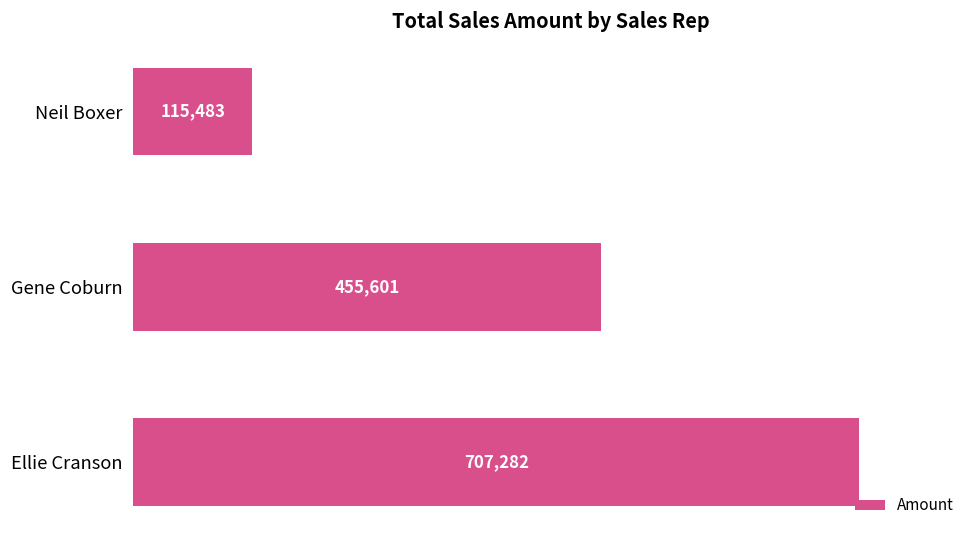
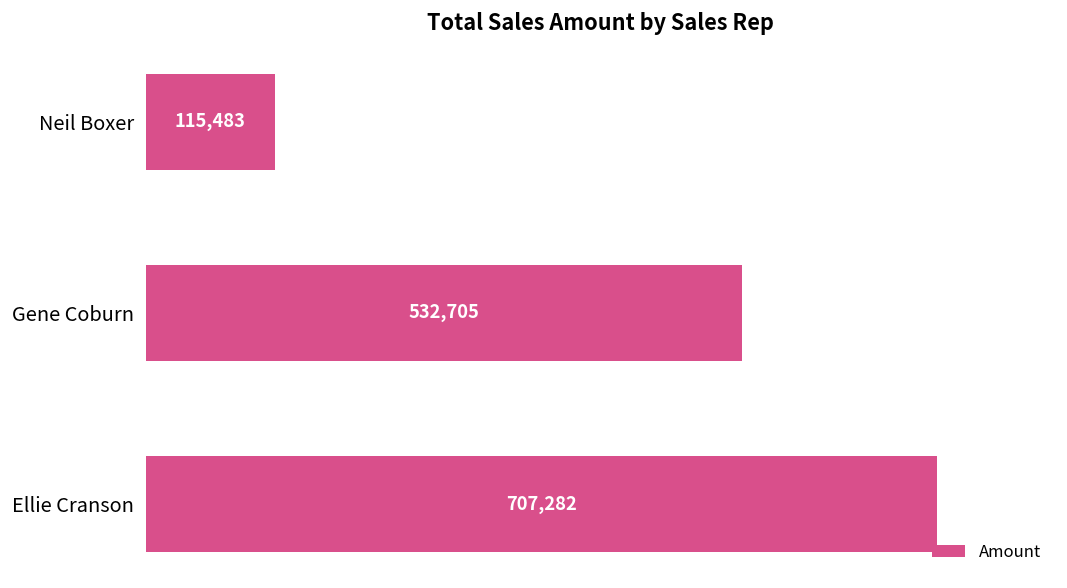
  {
    "Neil Boxer": "115,483",
-   "Gene Coburn": "455,601",
+   "Gene Coburn": "532,705",
    "Ellie Cranson": "707,282"
  }
